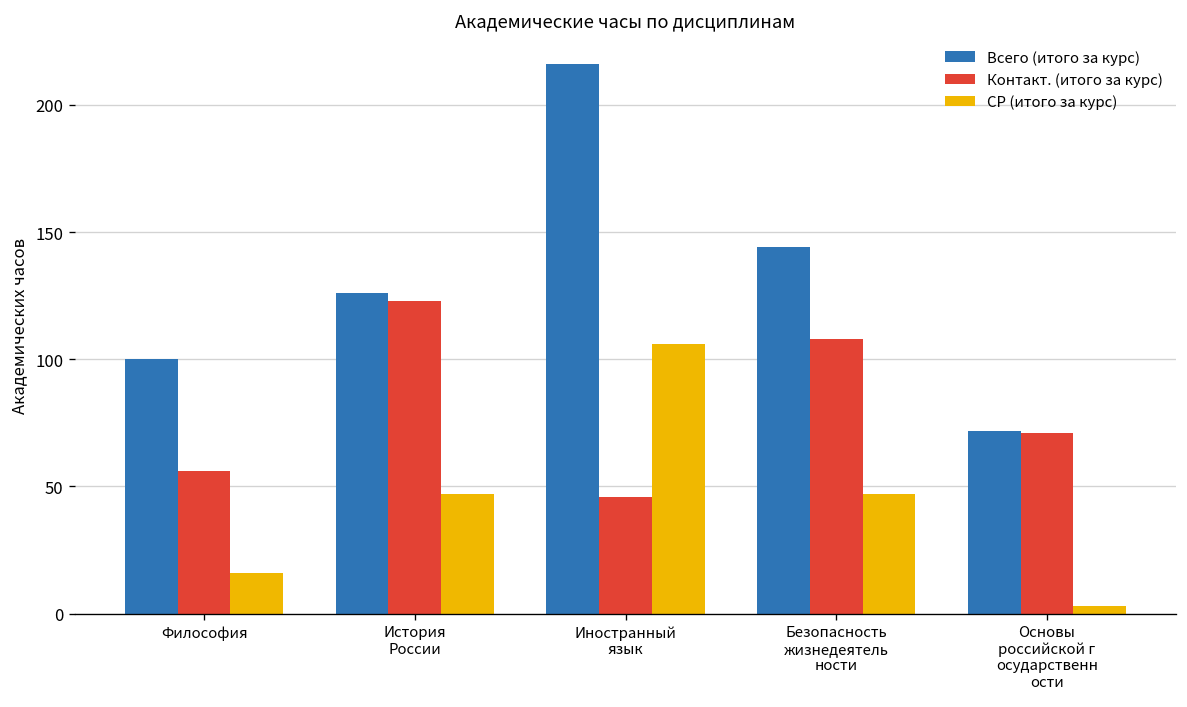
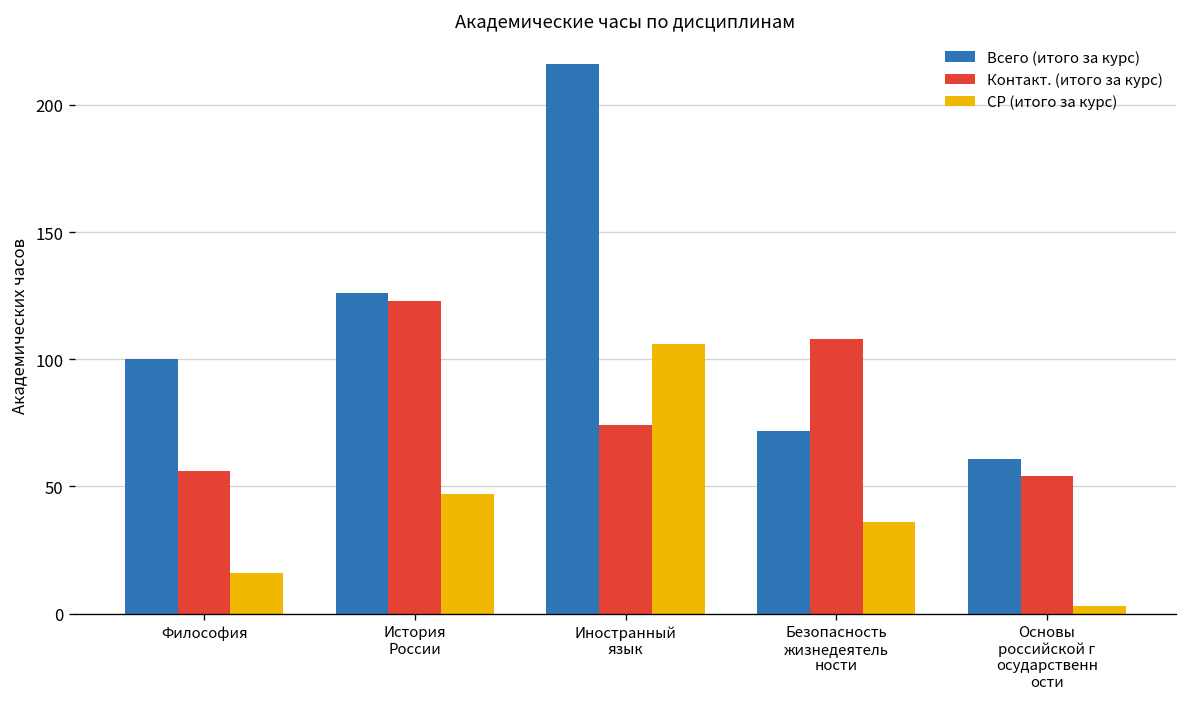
  {
    "Всего (итого за курс)": {
      "Философия": 100,
      "История России": 126,
      "Иностранный язык": 216,
-     "Безопасность жизнедеятель ности": 144,
-     "Основы российской г осударственн ости": 72
+     "Безопасность жизнедеятель ности": 72,
+     "Основы российской г осударственн ости": 61
    },
    "Контакт. (итого за курс)": {
      "Философия": 56,
      "История России": 123,
-     "Иностранный язык": 46,
+     "Иностранный язык": 74,
      "Безопасность жизнедеятель ности": 108,
-     "Основы российской г осударственн ости": 71
+     "Основы российской г осударственн ости": 54
    },
    "СР (итого за курс)": {
      "Философия": 16,
      "История России": 47,
      "Иностранный язык": 106,
-     "Безопасность жизнедеятель ности": 47,
+     "Безопасность жизнедеятель ности": 36,
      "Основы российской г осударственн ости": 3
    }
  }
